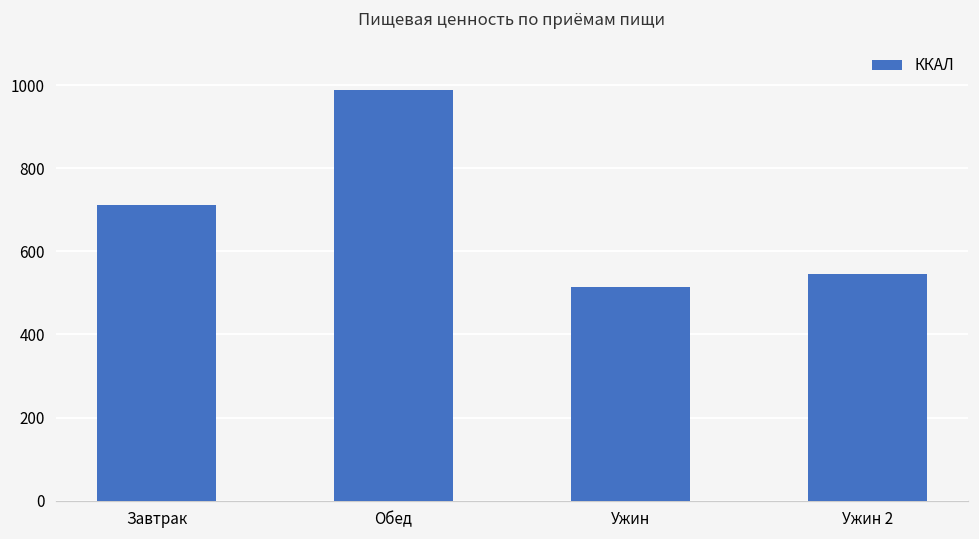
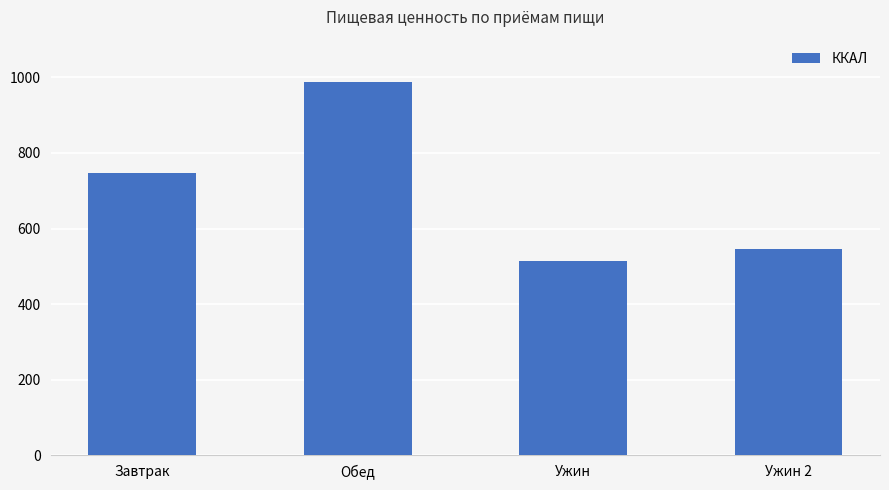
  {
-   "Завтрак": 710,
+   "Завтрак": 750,
    "Обед": 990,
    "Ужин": 520,
    "Ужин 2": 550
  }
